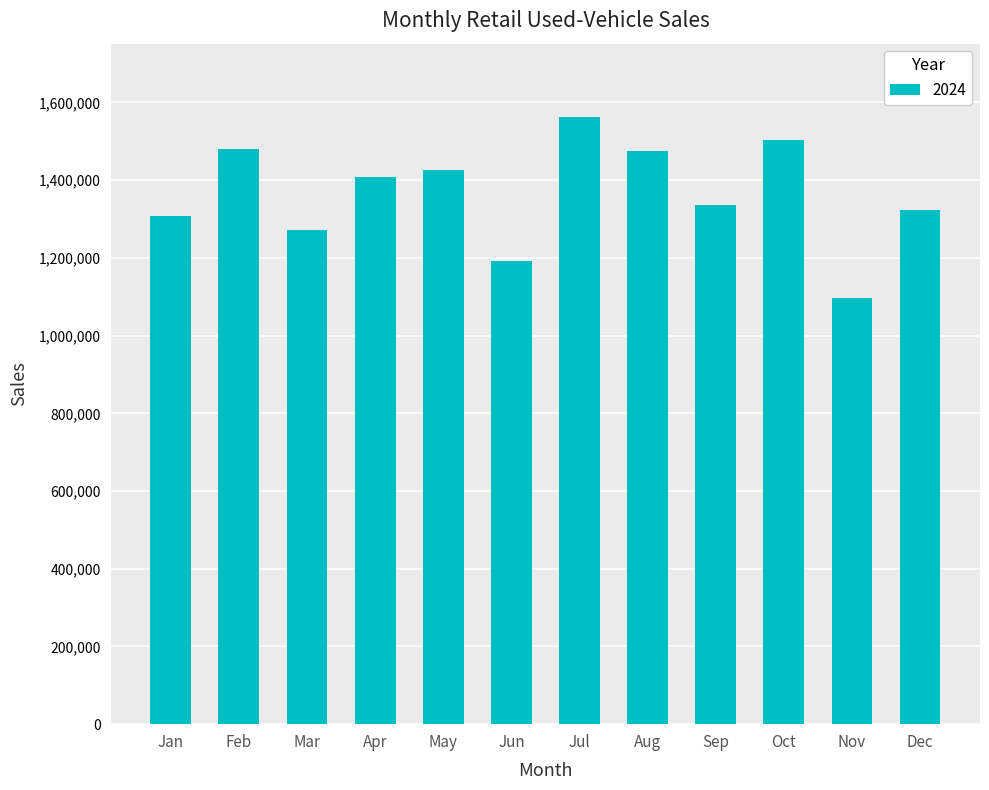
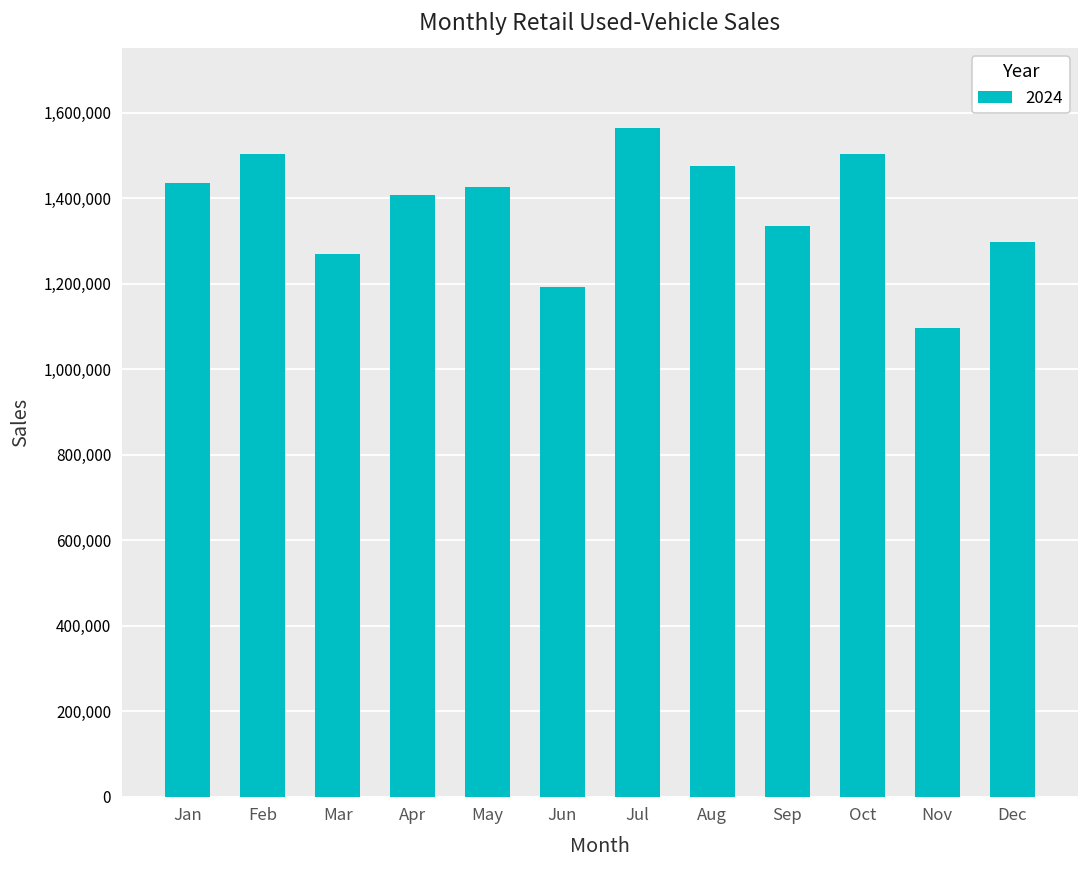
  {
-   "Jan": "1,310,000",
-   "Feb": "1,480,000",
+   "Jan": "1,430,000",
+   "Feb": "1,500,000",
    "Mar": "1,270,000",
    "Apr": "1,410,000",
    "May": "1,430,000",
    "Jun": "1,190,000",
    "Jul": "1,560,000",
    "Aug": "1,480,000",
    "Sep": "1,340,000",
    "Oct": "1,500,000",
    "Nov": "1,100,000",
-   "Dec": "1,320,000"
+   "Dec": "1,300,000"
  }
